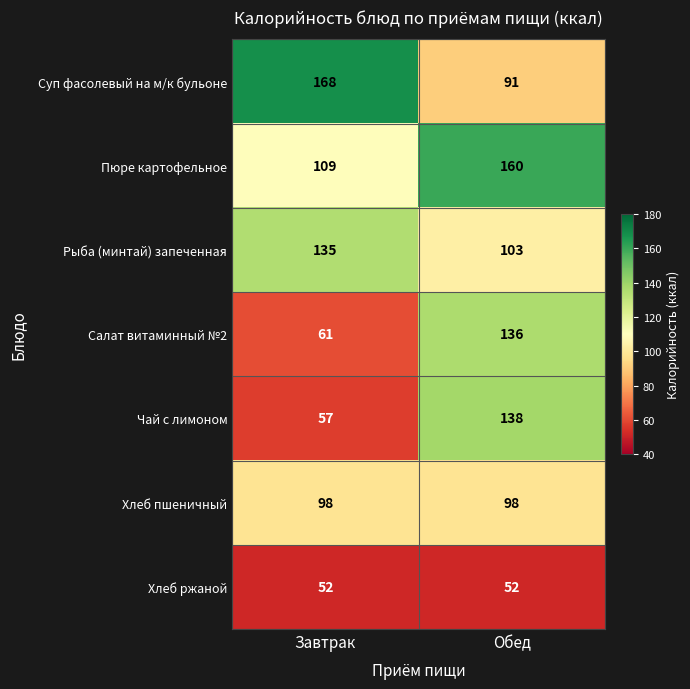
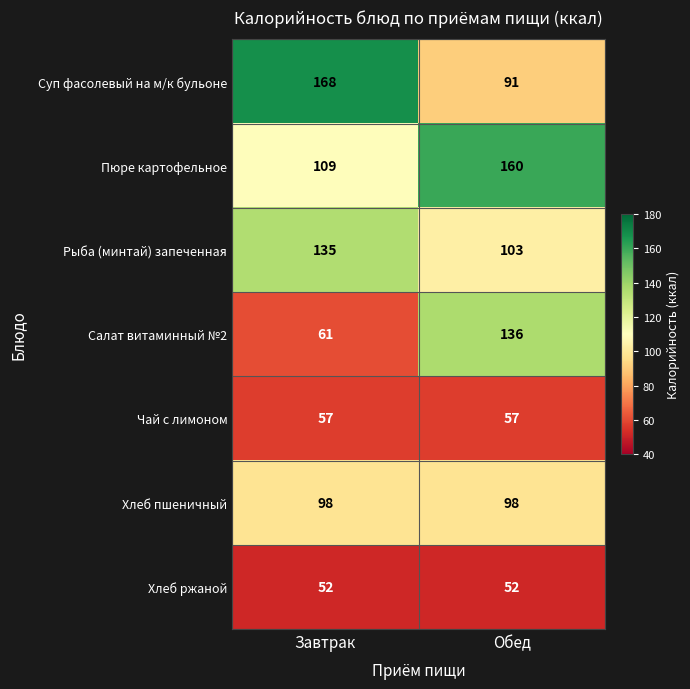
  {
    "Суп фасолевый на м/к бульоне": {
      "Завтрак": 168,
      "Обед": 91
    },
    "Пюре картофельное": {
      "Завтрак": 109,
      "Обед": 160
    },
    "Рыба (минтай) запеченная": {
      "Завтрак": 135,
      "Обед": 103
    },
    "Салат витаминный №2": {
      "Завтрак": 61,
      "Обед": 136
    },
    "Чай с лимоном": {
      "Завтрак": 57,
-     "Обед": 138
+     "Обед": 57
    },
    "Хлеб пшеничный": {
      "Завтрак": 98,
      "Обед": 98
    },
    "Хлеб ржаной": {
      "Завтрак": 52,
      "Обед": 52
    }
  }
